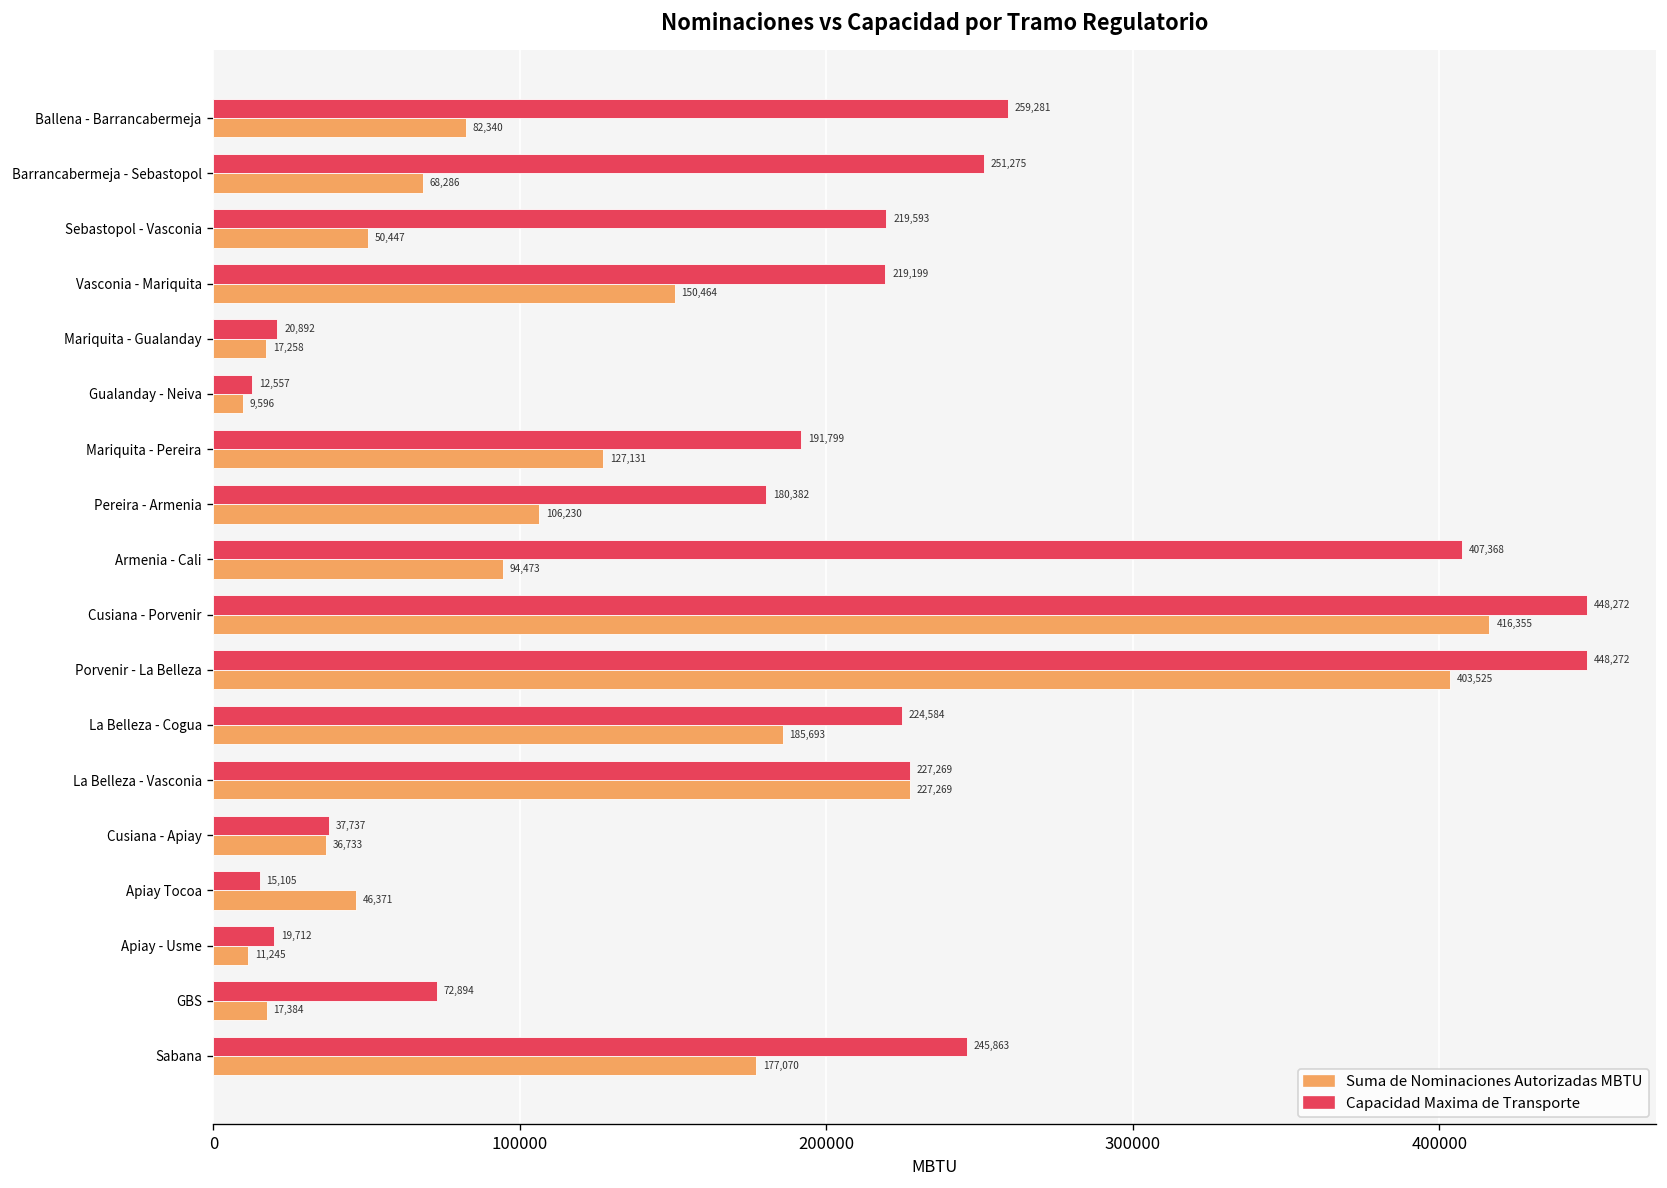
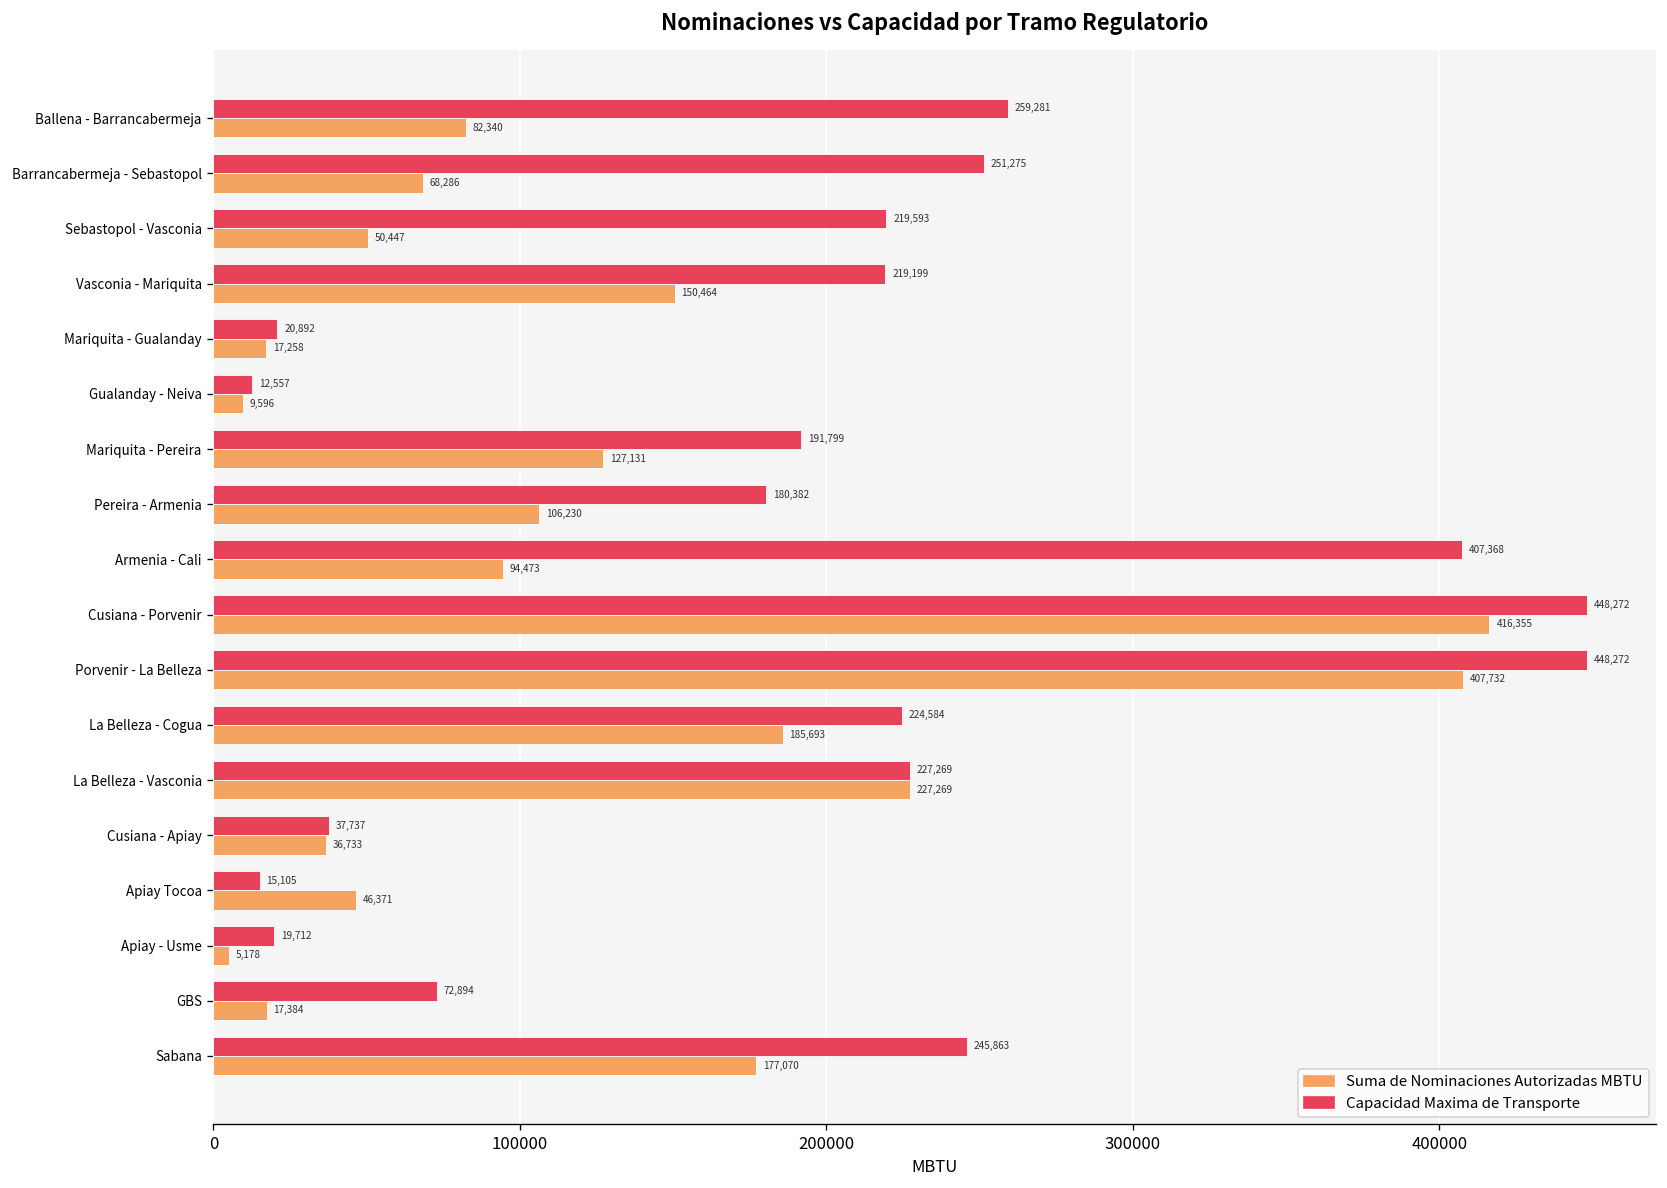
  {
    "Suma de Nominaciones Autorizadas MBTU": {
      "Ballena - Barrancabermeja": "82,340",
      "Barrancabermeja - Sebastopol": "68,286",
      "Sebastopol - Vasconia": "50,447",
      "Vasconia - Mariquita": "150,464",
      "Mariquita - Gualanday": "17,258",
      "Gualanday - Neiva": "9,596",
      "Mariquita - Pereira": "127,131",
      "Pereira - Armenia": "106,230",
      "Armenia - Cali": "94,473",
      "Cusiana - Porvenir": "416,355",
-     "Porvenir - La Belleza": "403,525",
+     "Porvenir - La Belleza": "407,732",
      "La Belleza - Cogua": "185,693",
      "La Belleza - Vasconia": "227,269",
      "Cusiana - Apiay": "36,733",
      "Apiay Tocoa": "46,371",
-     "Apiay - Usme": "11,245",
+     "Apiay - Usme": "5,178",
      "GBS": "17,384",
      "Sabana": "177,070"
    },
    "Capacidad Maxima de Transporte": {
      "Ballena - Barrancabermeja": "259,281",
      "Barrancabermeja - Sebastopol": "251,275",
      "Sebastopol - Vasconia": "219,593",
      "Vasconia - Mariquita": "219,199",
      "Mariquita - Gualanday": "20,892",
      "Gualanday - Neiva": "12,557",
      "Mariquita - Pereira": "191,799",
      "Pereira - Armenia": "180,382",
      "Armenia - Cali": "407,368",
      "Cusiana - Porvenir": "448,272",
      "Porvenir - La Belleza": "448,272",
      "La Belleza - Cogua": "224,584",
      "La Belleza - Vasconia": "227,269",
      "Cusiana - Apiay": "37,737",
      "Apiay Tocoa": "15,105",
      "Apiay - Usme": "19,712",
      "GBS": "72,894",
      "Sabana": "245,863"
    }
  }
